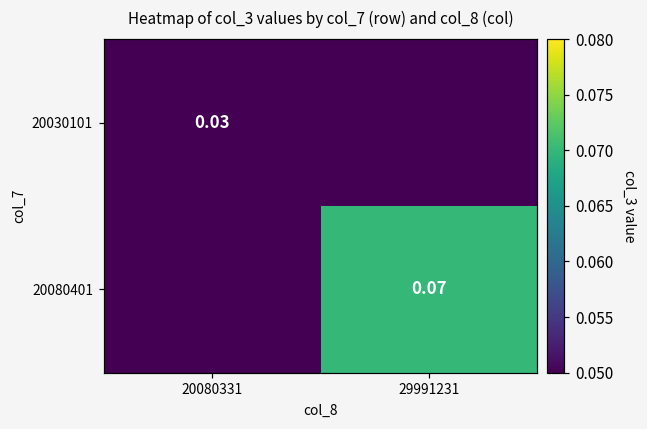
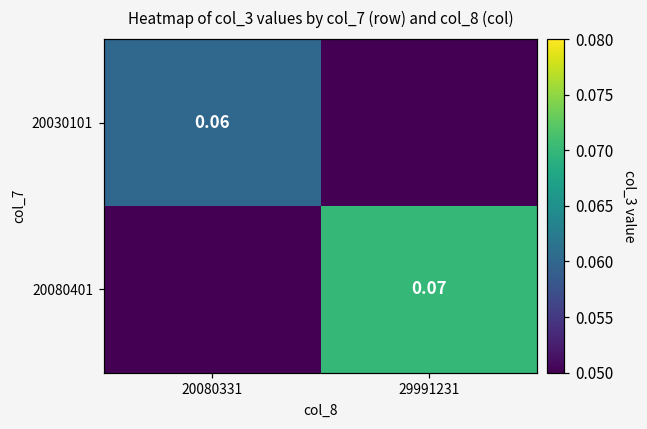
  {
    "20030101": {
-     "20080331": 0.03
+     "20080331": 0.06
    },
    "20080401": {
      "29991231": 0.07
    }
  }
